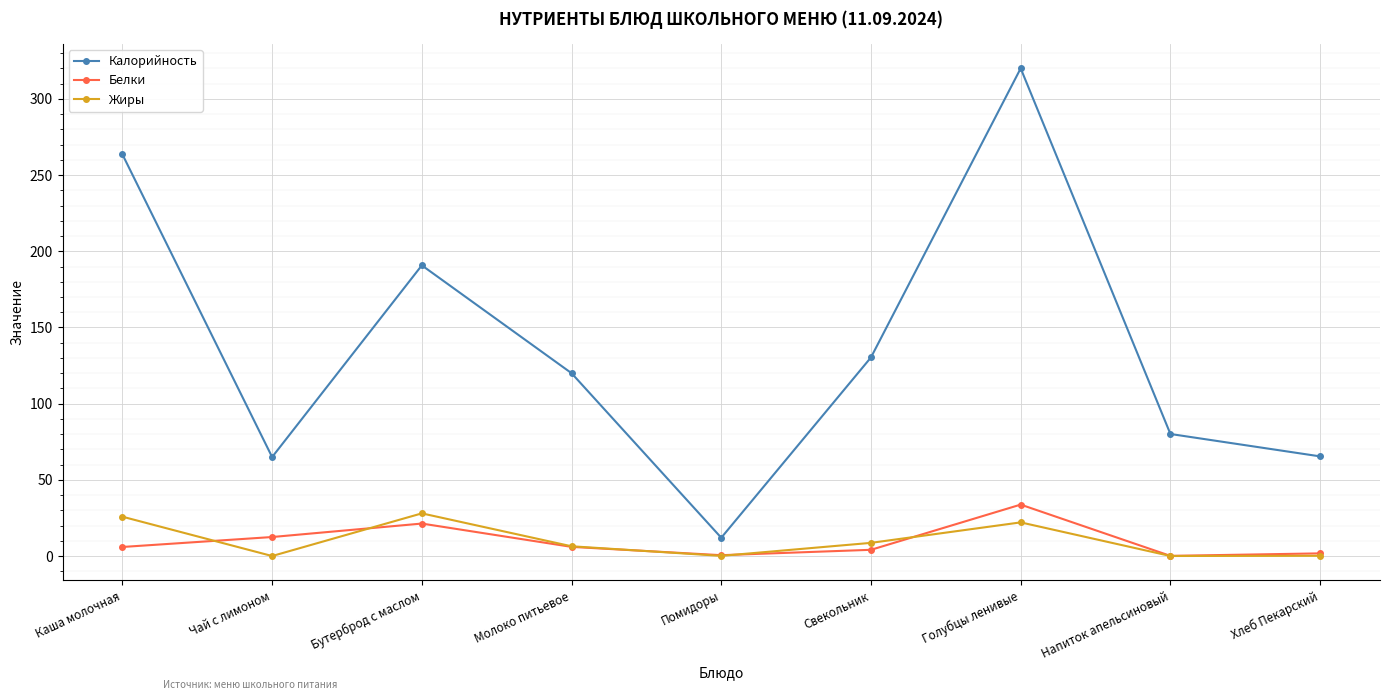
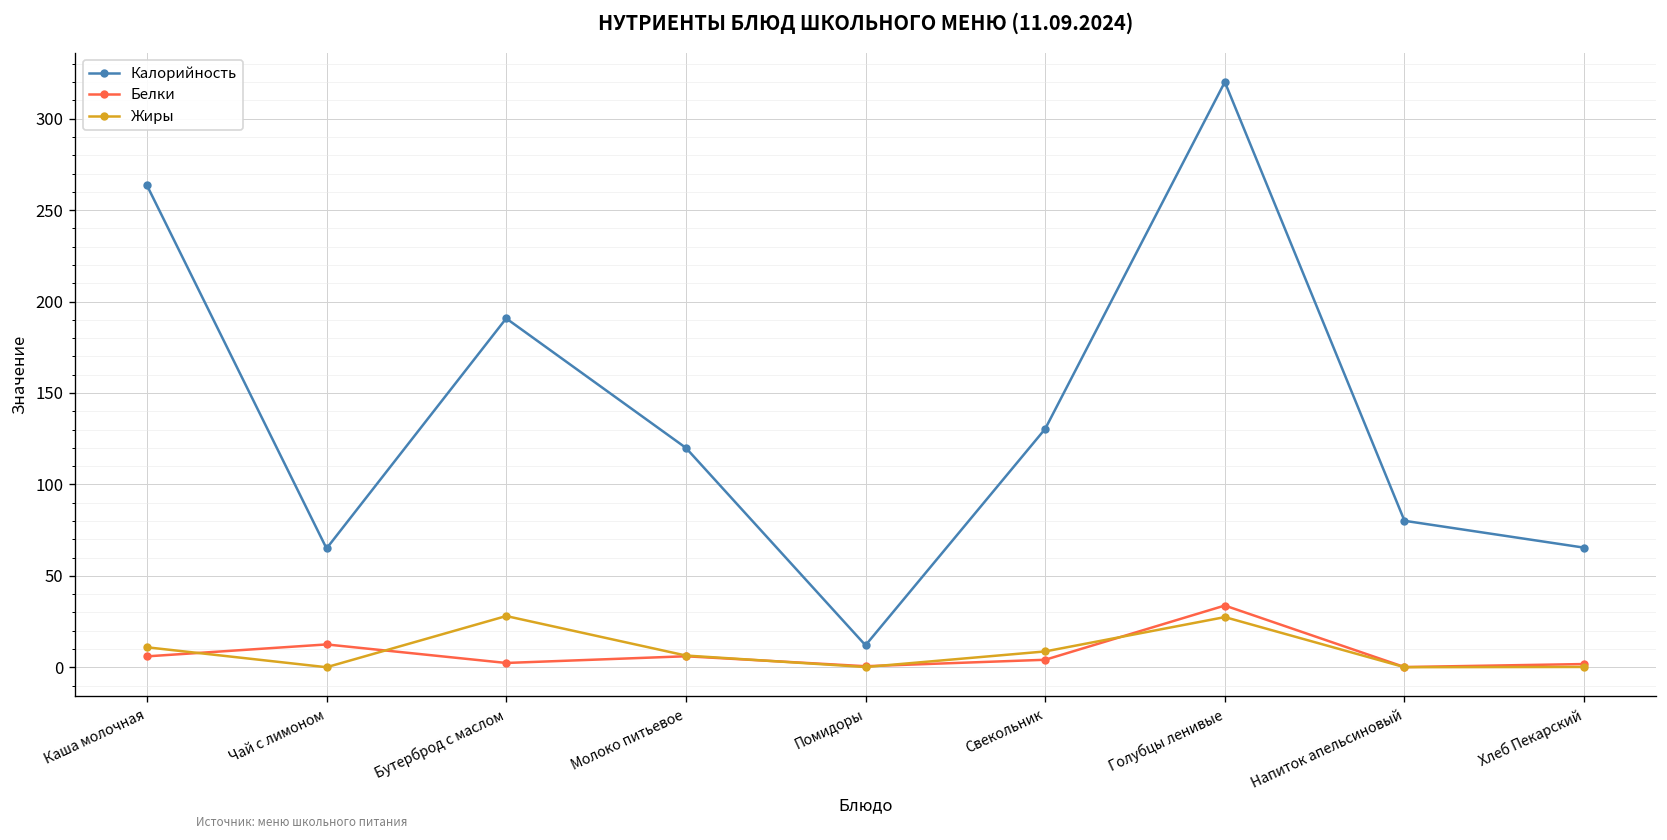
  {
    "Калорийность": {
      "Каша молочная": 264,
      "Чай с лимоном": 65,
      "Бутерброд с маслом": 191,
      "Молоко питьевое": 120,
      "Помидоры": 12,
      "Свекольник": 130,
      "Голубцы ленивые": 320,
      "Напиток апельсиновый": 80,
      "Хлеб Пекарский": 65
    },
    "Белки": {
      "Каша молочная": 6,
      "Чай с лимоном": 12,
-     "Бутерброд с маслом": 21,
+     "Бутерброд с маслом": 2,
      "Свекольник": 4,
      "Голубцы ленивые": 34
    },
    "Жиры": {
-     "Каша молочная": 26,
+     "Каша молочная": 11,
      "Чай с лимоном": 0,
      "Бутерброд с маслом": 28,
      "Свекольник": 9,
-     "Голубцы ленивые": 22
+     "Голубцы ленивые": 27
    }
  }
